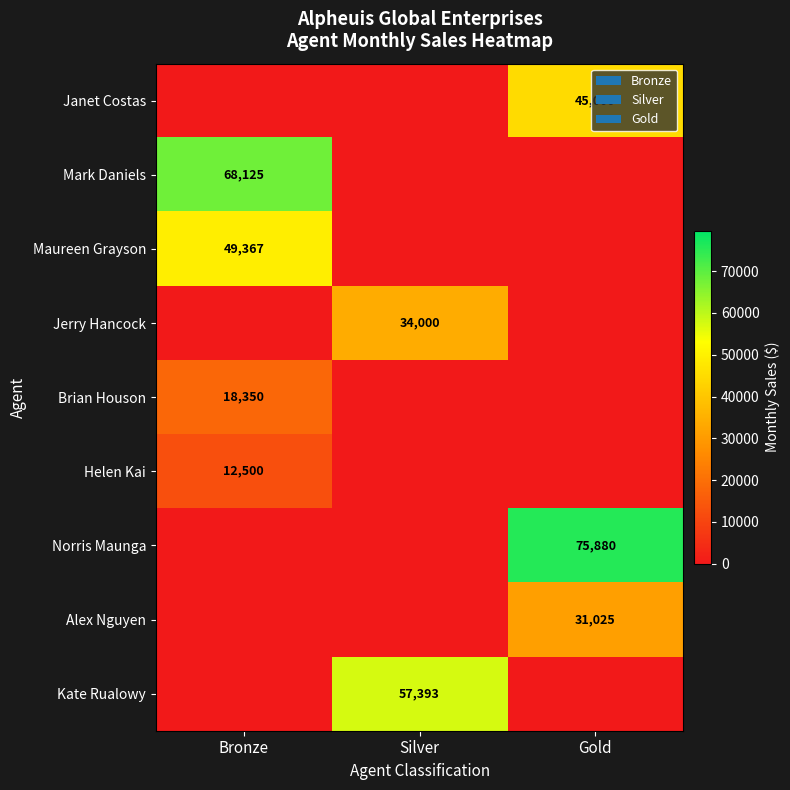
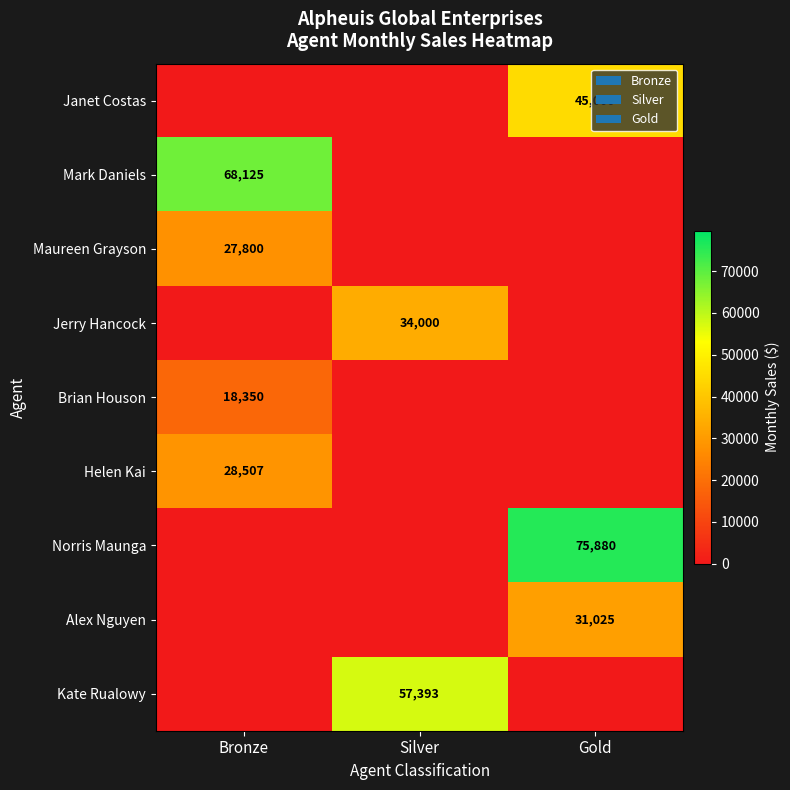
  {
    "Mark Daniels": {
      "Bronze": "68,125"
    },
    "Maureen Grayson": {
-     "Bronze": "49,367"
+     "Bronze": "27,800"
    },
    "Jerry Hancock": {
      "Silver": "34,000"
    },
    "Brian Houson": {
      "Bronze": "18,350"
    },
    "Helen Kai": {
-     "Bronze": "12,500"
+     "Bronze": "28,507"
    },
    "Norris Maunga": {
      "Gold": "75,880"
    },
    "Alex Nguyen": {
      "Gold": "31,025"
    },
    "Kate Rualowy": {
      "Silver": "57,393"
    }
  }
